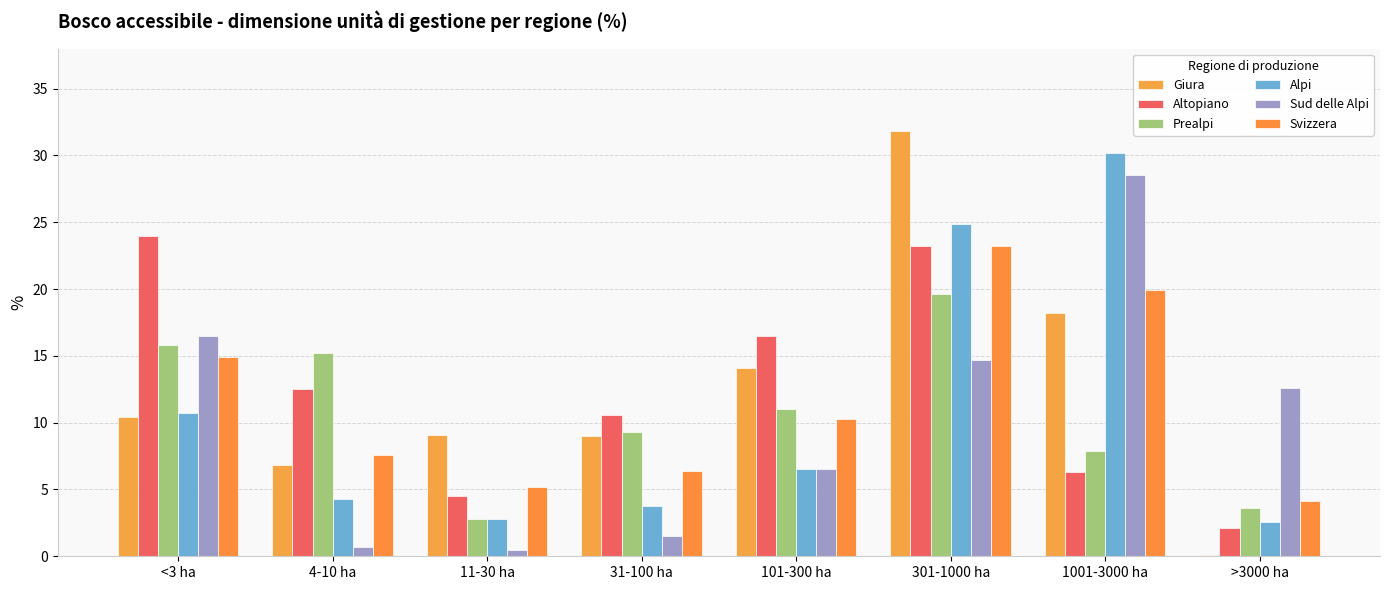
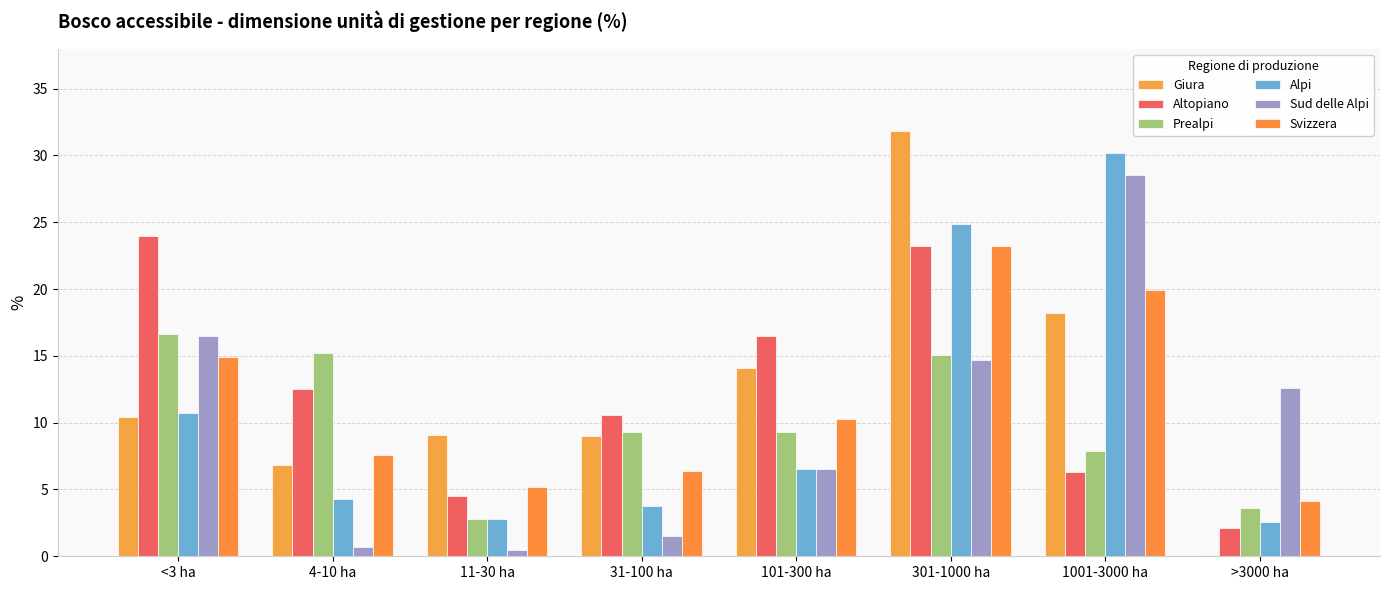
  {
    "Prealpi": {
-     "<3 ha": 15.8,
+     "<3 ha": 16.6,
      "4-10 ha": 15.2,
      "11-30 ha": 2.8,
      "31-100 ha": 9.3,
-     "101-300 ha": 11.0,
-     "301-1000 ha": 19.6,
+     "101-300 ha": 9.3,
+     "301-1000 ha": 15.1,
      "1001-3000 ha": 7.9,
      ">3000 ha": 3.6
    }
  }
